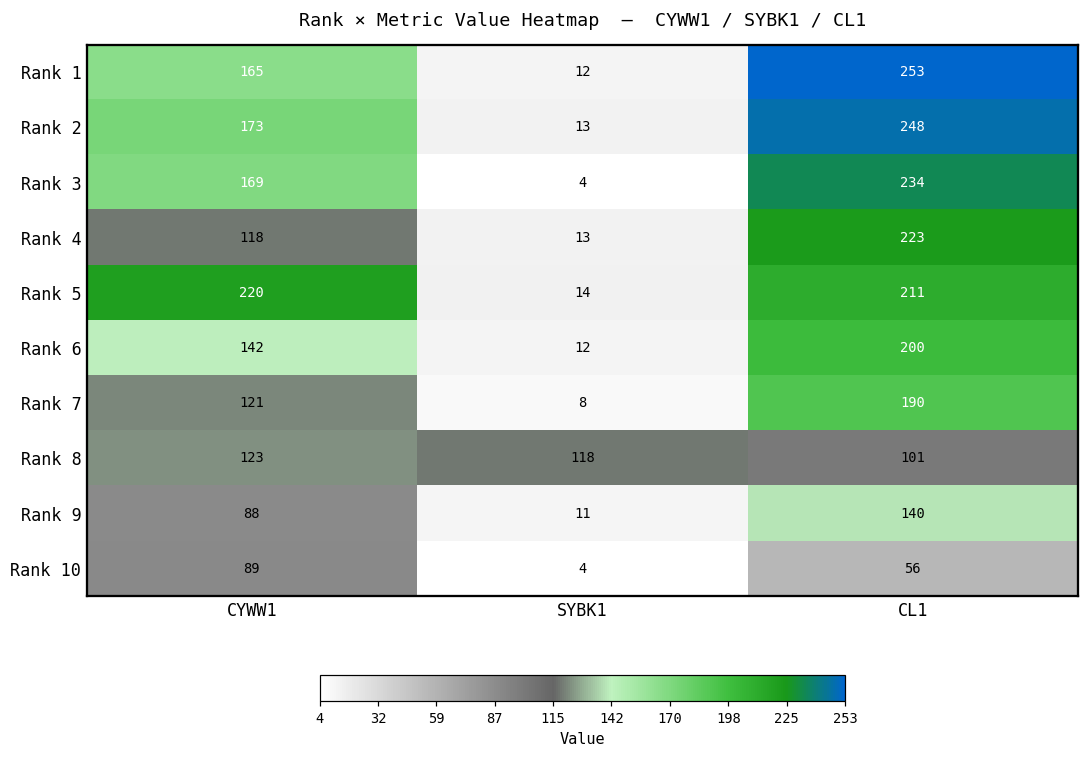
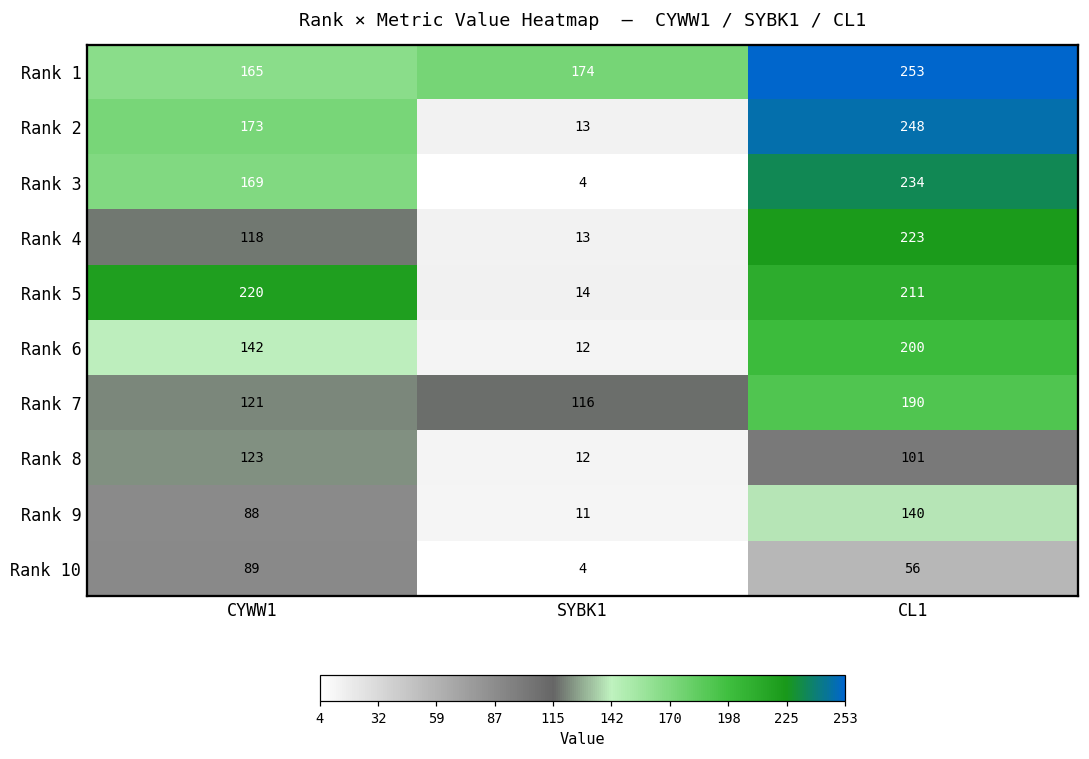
  {
    "Rank 1": {
      "CYWW1": 165,
-     "SYBK1": 12,
+     "SYBK1": 174,
      "CL1": 253
    },
    "Rank 2": {
      "CYWW1": 173,
      "SYBK1": 13,
      "CL1": 248
    },
    "Rank 3": {
      "CYWW1": 169,
      "SYBK1": 4,
      "CL1": 234
    },
    "Rank 4": {
      "CYWW1": 118,
      "SYBK1": 13,
      "CL1": 223
    },
    "Rank 5": {
      "CYWW1": 220,
      "SYBK1": 14,
      "CL1": 211
    },
    "Rank 6": {
      "CYWW1": 142,
      "SYBK1": 12,
      "CL1": 200
    },
    "Rank 7": {
      "CYWW1": 121,
-     "SYBK1": 8,
+     "SYBK1": 116,
      "CL1": 190
    },
    "Rank 8": {
      "CYWW1": 123,
-     "SYBK1": 118,
+     "SYBK1": 12,
      "CL1": 101
    },
    "Rank 9": {
      "CYWW1": 88,
      "SYBK1": 11,
      "CL1": 140
    },
    "Rank 10": {
      "CYWW1": 89,
      "SYBK1": 4,
      "CL1": 56
    }
  }
